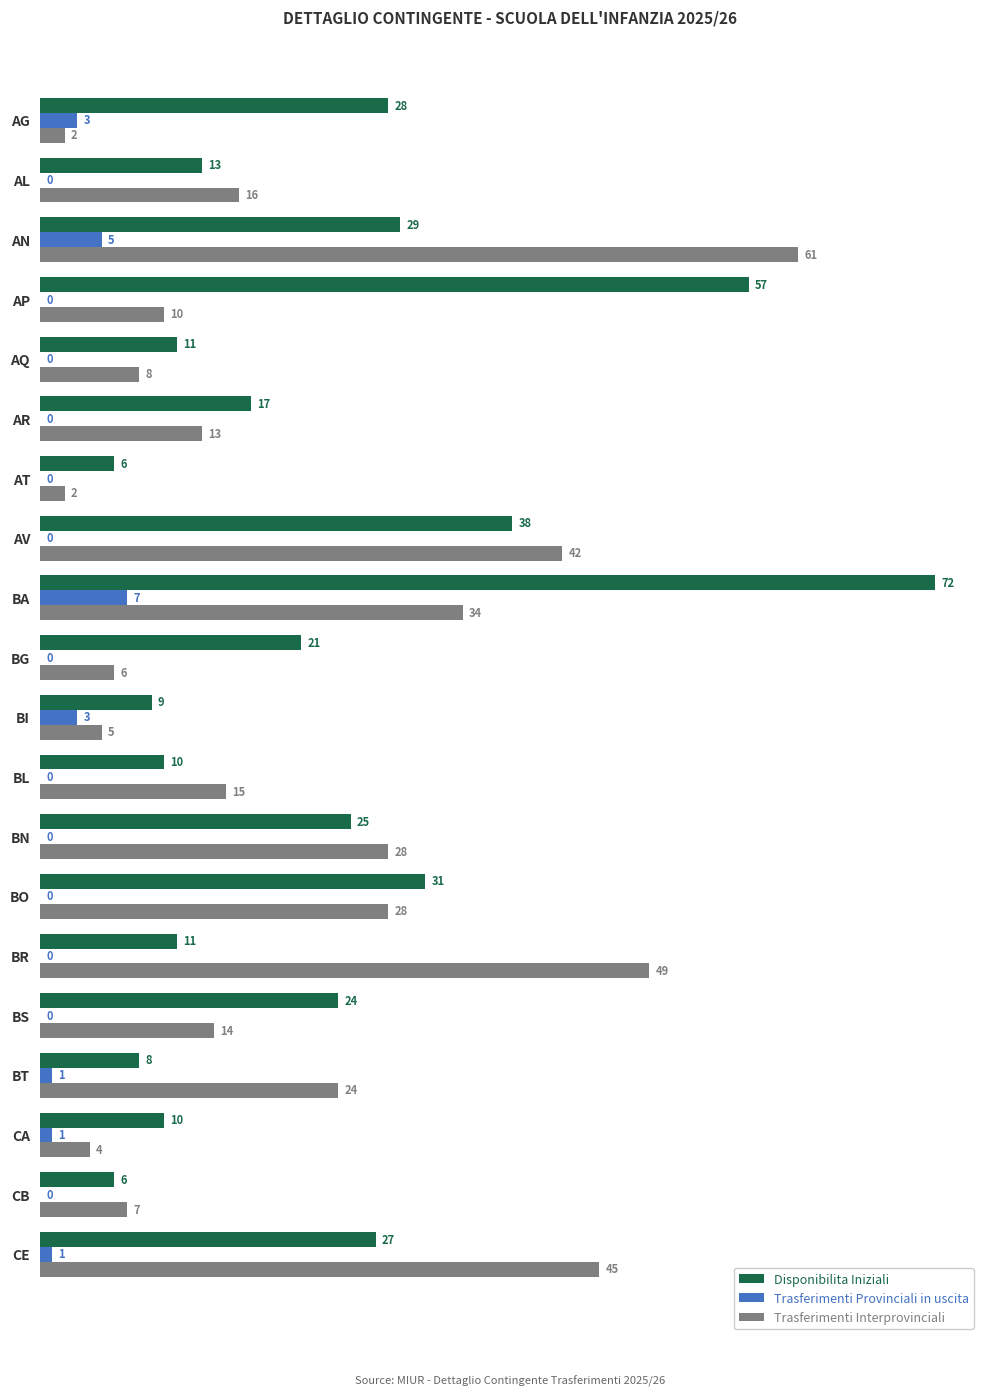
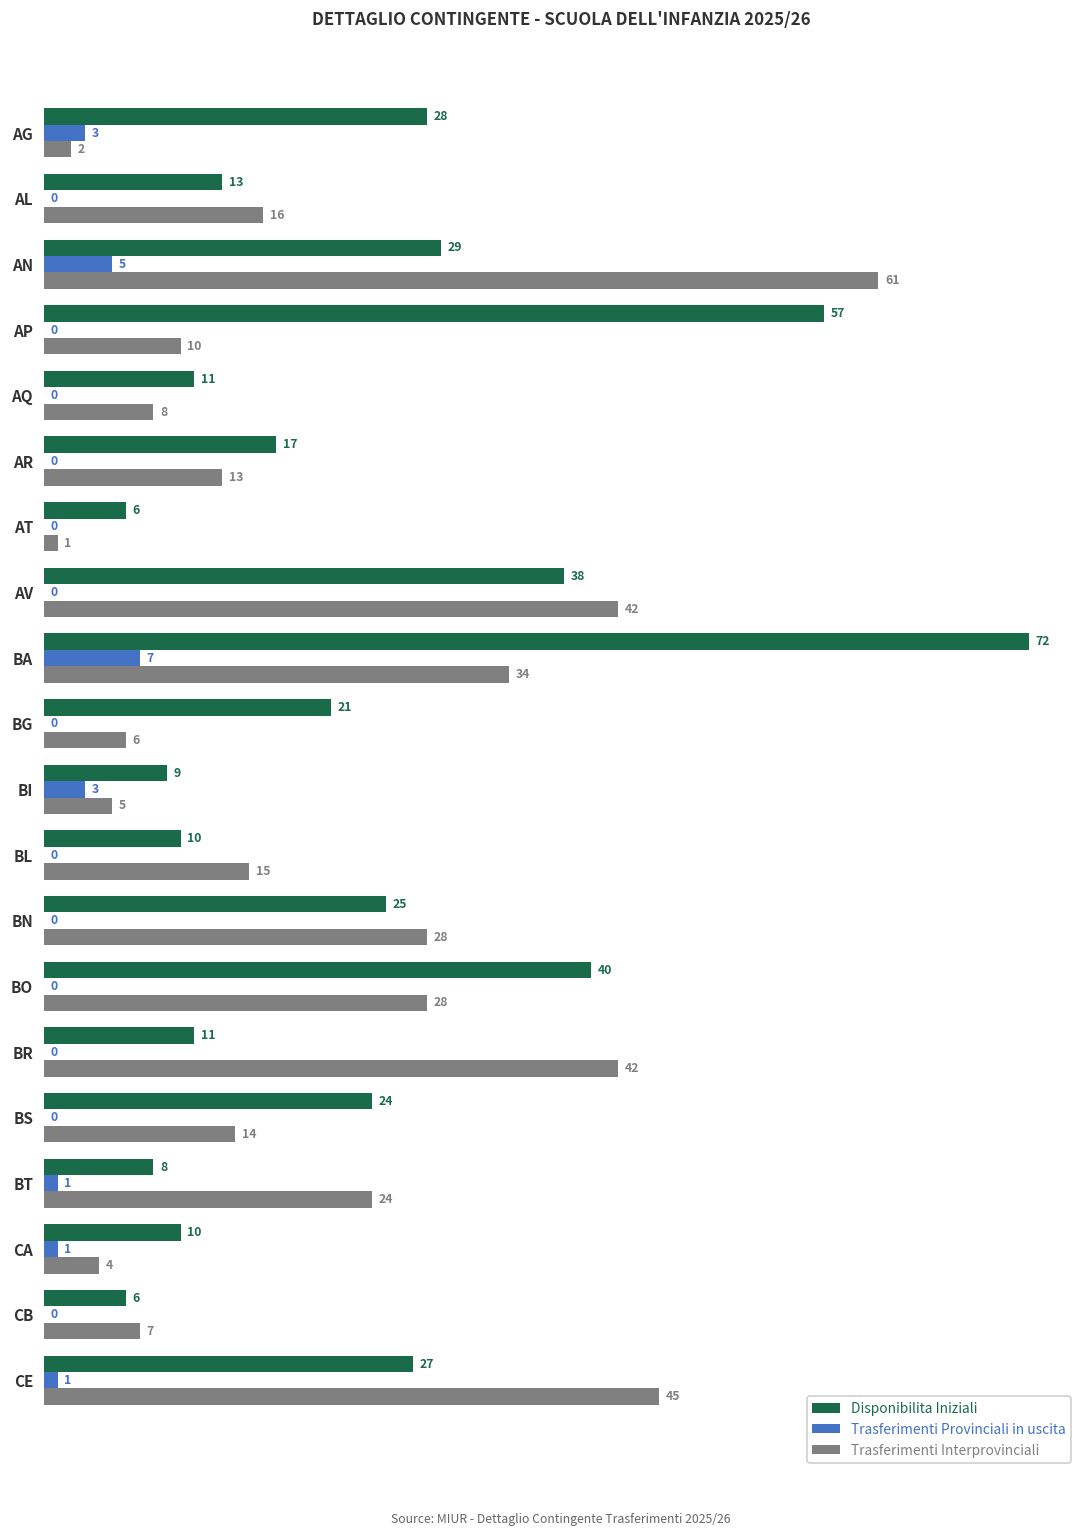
  {
    "Disponibilita Iniziali": {
      "AG": 28,
      "AL": 13,
      "AN": 29,
      "AP": 57,
      "AQ": 11,
      "AR": 17,
      "AT": 6,
      "AV": 38,
      "BA": 72,
      "BG": 21,
      "BI": 9,
      "BL": 10,
      "BN": 25,
-     "BO": 31,
+     "BO": 40,
      "BR": 11,
      "BS": 24,
      "BT": 8,
      "CA": 10,
      "CB": 6,
      "CE": 27
    },
    "Trasferimenti Provinciali in uscita": {
      "AG": 3,
      "AL": 0,
      "AN": 5,
      "AP": 0,
      "AQ": 0,
      "AR": 0,
      "AT": 0,
      "AV": 0,
      "BA": 7,
      "BG": 0,
      "BI": 3,
      "BL": 0,
      "BN": 0,
      "BO": 0,
      "BR": 0,
      "BS": 0,
      "BT": 1,
      "CA": 1,
      "CB": 0,
      "CE": 1
    },
    "Trasferimenti Interprovinciali": {
      "AG": 2,
      "AL": 16,
      "AN": 61,
      "AP": 10,
      "AQ": 8,
      "AR": 13,
-     "AT": 2,
+     "AT": 1,
      "AV": 42,
      "BA": 34,
      "BG": 6,
      "BI": 5,
      "BL": 15,
      "BN": 28,
      "BO": 28,
-     "BR": 49,
+     "BR": 42,
      "BS": 14,
      "BT": 24,
      "CA": 4,
      "CB": 7,
      "CE": 45
    }
  }
